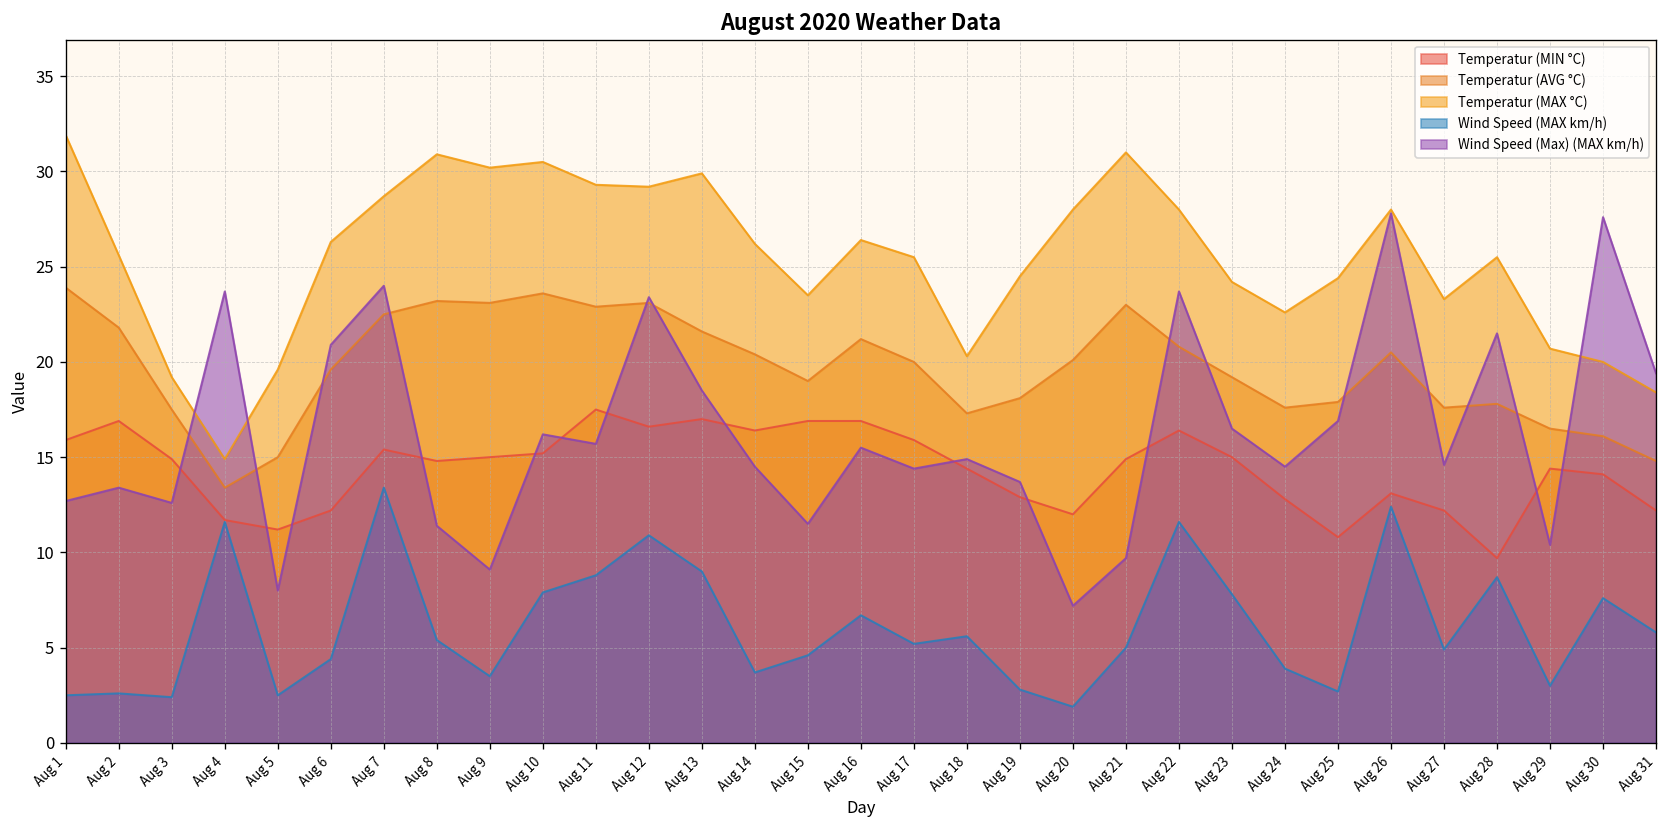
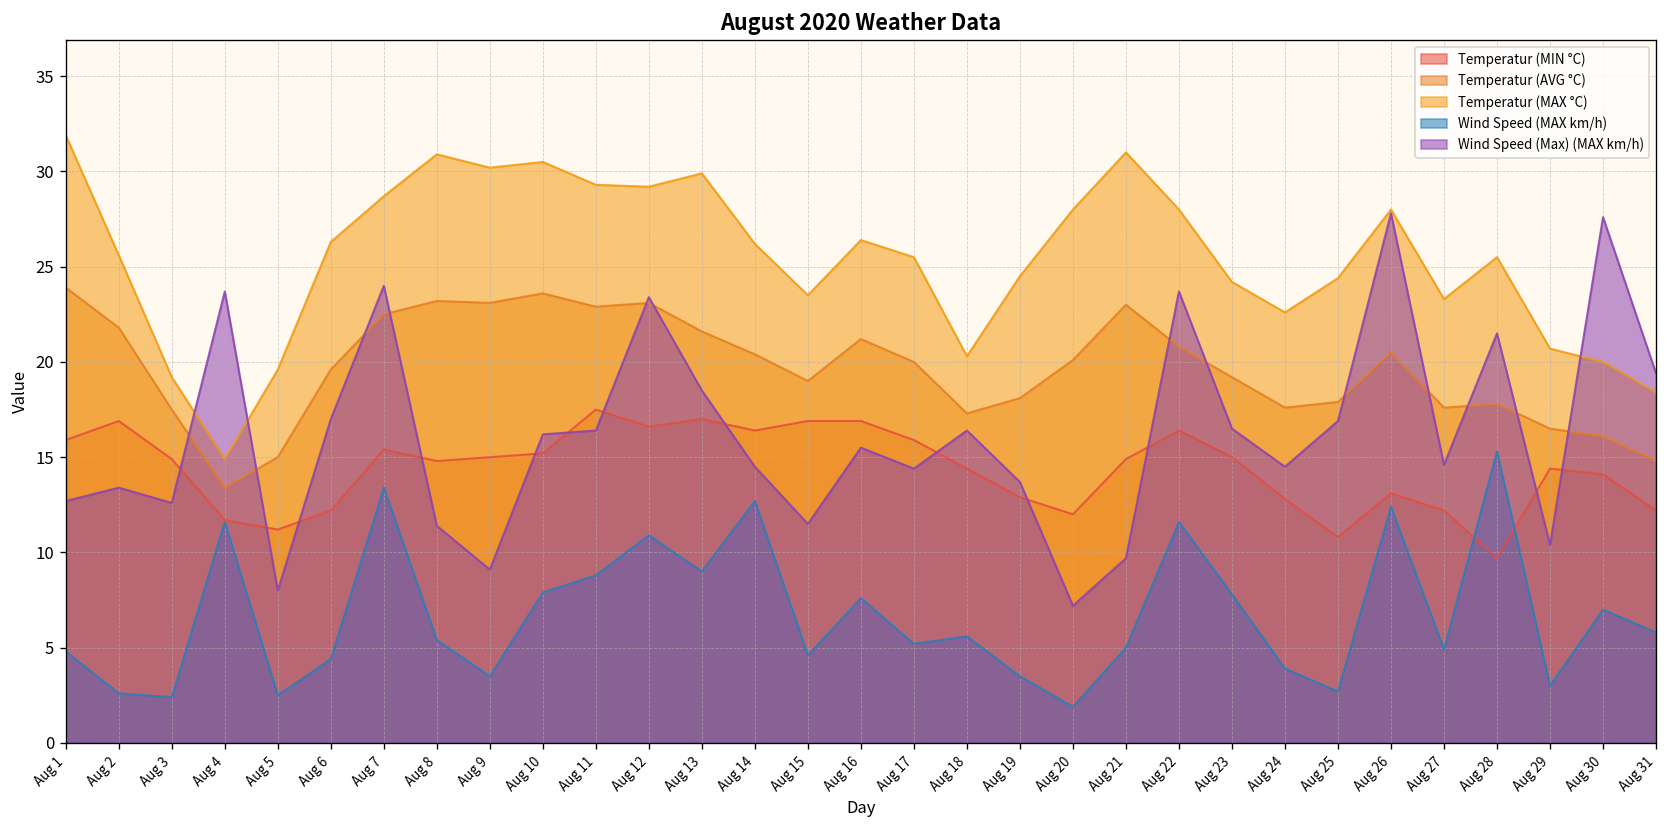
  {
    "Wind Speed (MAX km/h)": {
-     "Aug 1": 2.5,
+     "Aug 1": 4.8,
      "Aug 2": 2.6,
      "Aug 3": 2.4,
      "Aug 5": 2.5,
      "Aug 6": 4.4,
      "Aug 7": 13.4,
      "Aug 8": 5.4,
      "Aug 9": 3.5,
      "Aug 10": 7.9,
      "Aug 11": 8.8,
      "Aug 12": 10.9,
      "Aug 13": 9.0,
-     "Aug 14": 3.7,
+     "Aug 14": 12.7,
      "Aug 15": 4.6,
-     "Aug 16": 6.7,
+     "Aug 16": 7.6,
      "Aug 17": 5.2,
      "Aug 18": 5.6,
-     "Aug 19": 2.8,
+     "Aug 19": 3.5,
      "Aug 20": 1.9,
      "Aug 21": 5.0,
      "Aug 22": 11.6,
      "Aug 23": 7.8,
      "Aug 24": 3.9,
      "Aug 25": 2.7,
      "Aug 26": 12.4,
      "Aug 27": 4.9,
-     "Aug 28": 8.7,
+     "Aug 28": 15.3,
      "Aug 29": 3.0,
-     "Aug 30": 7.6,
+     "Aug 30": 7.0,
      "Aug 31": 5.8
    },
    "Wind Speed (Max) (MAX km/h)": {
      "Aug 1": 12.7,
      "Aug 2": 13.4,
      "Aug 3": 12.6,
      "Aug 4": 23.7,
      "Aug 5": 8.0,
-     "Aug 6": 20.9,
+     "Aug 6": 17.0,
      "Aug 7": 24.0,
      "Aug 8": 11.4,
      "Aug 9": 9.1,
      "Aug 10": 16.2,
-     "Aug 11": 15.7,
+     "Aug 11": 16.4,
      "Aug 12": 23.4,
      "Aug 13": 18.5,
      "Aug 14": 14.5,
      "Aug 15": 11.5,
      "Aug 16": 15.5,
      "Aug 17": 14.4,
-     "Aug 18": 14.9,
+     "Aug 18": 16.4,
      "Aug 19": 13.7,
      "Aug 20": 7.2,
      "Aug 21": 9.7,
      "Aug 22": 23.7,
      "Aug 23": 16.5,
      "Aug 24": 14.5,
      "Aug 25": 16.9,
      "Aug 26": 27.8,
      "Aug 27": 14.6,
      "Aug 28": 21.5,
      "Aug 29": 10.4,
      "Aug 30": 27.6,
      "Aug 31": 19.4
    }
  }
